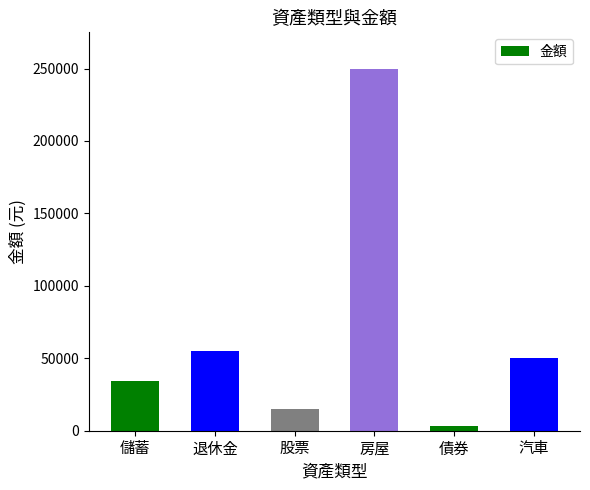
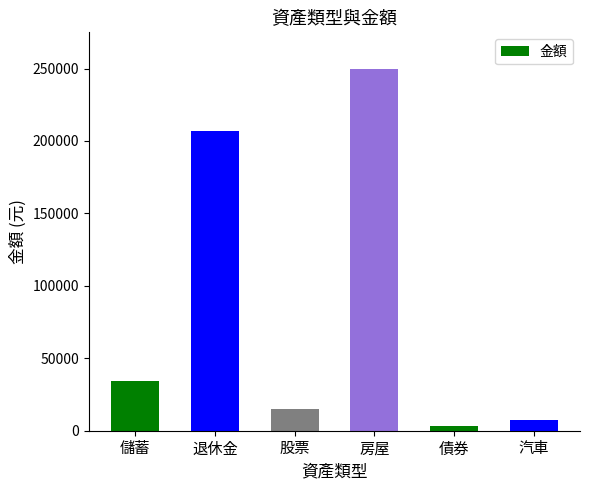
  {
    "儲蓄": 35000,
-   "退休金": 55000,
+   "退休金": 207000,
    "股票": 15000,
    "房屋": 250000,
    "債券": 3000,
-   "汽車": 50000
+   "汽車": 8000
  }
